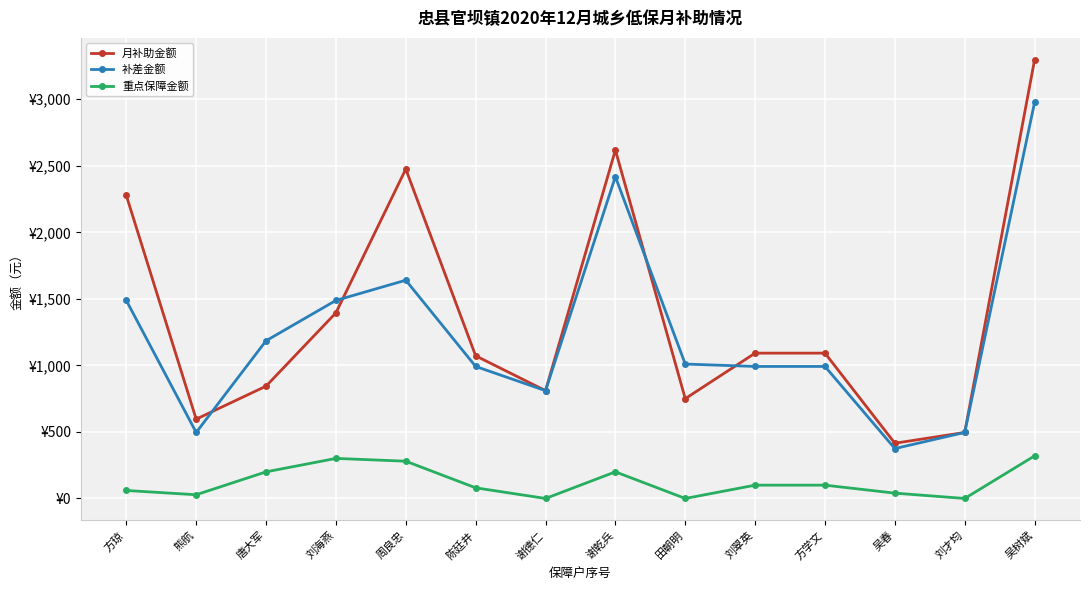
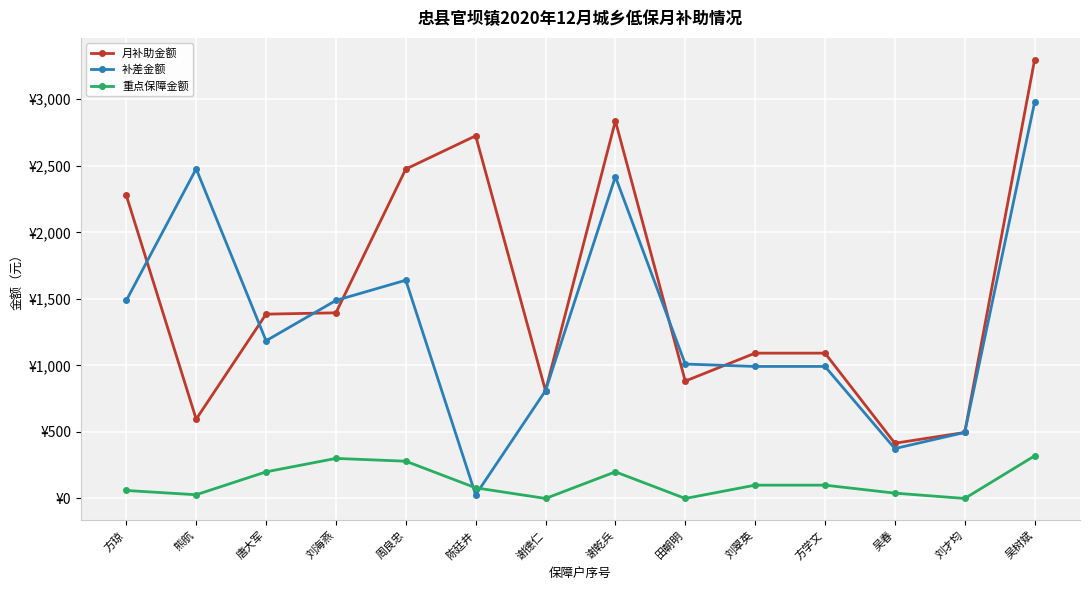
  {
    "月补助金额": {
      "方琼": "¥2,280",
      "熊航": "¥600",
-     "唐大军": "¥840",
+     "唐大军": "¥1,390",
      "刘海燕": "¥1,400",
      "周良忠": "¥2,480",
-     "陈廷井": "¥1,070",
-     "谢乾兵": "¥2,620",
-     "田朝明": "¥750",
+     "陈廷井": "¥2,730",
+     "谢乾兵": "¥2,840",
+     "田朝明": "¥880",
      "刘翠英": "¥1,090",
      "方学文": "¥1,090",
      "吴春": "¥420",
      "吴树斌": "¥3,300"
    },
    "补差金额": {
      "方琼": "¥1,490",
-     "熊航": "¥500",
+     "熊航": "¥2,480",
      "唐大军": "¥1,190",
      "刘海燕": "¥1,490",
      "周良忠": "¥1,640",
-     "陈廷井": "¥990",
+     "陈廷井": "¥30",
      "谢乾兵": "¥2,420",
      "田朝明": "¥1,010",
      "刘翠英": "¥990",
      "方学文": "¥990",
      "吴春": "¥380",
      "吴树斌": "¥2,980"
    },
    "重点保障金额": {
      "方琼": "¥60",
      "熊航": "¥30",
      "唐大军": "¥200",
      "刘海燕": "¥300",
      "周良忠": "¥280",
      "陈廷井": "¥80",
      "谢德仁": "¥0",
      "谢乾兵": "¥200",
      "田朝明": "¥0",
      "刘翠英": "¥100",
      "方学文": "¥100",
      "吴春": "¥40",
      "刘才均": "¥0",
      "吴树斌": "¥320"
    }
  }
